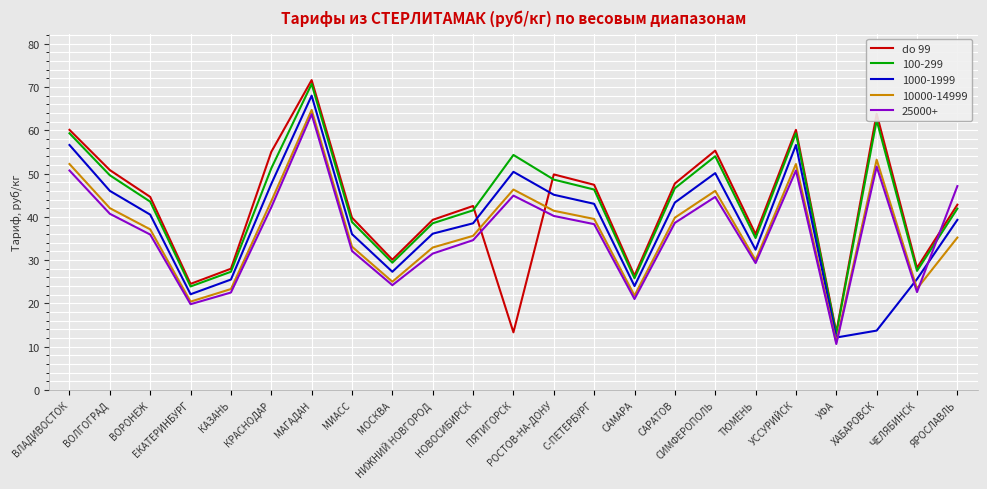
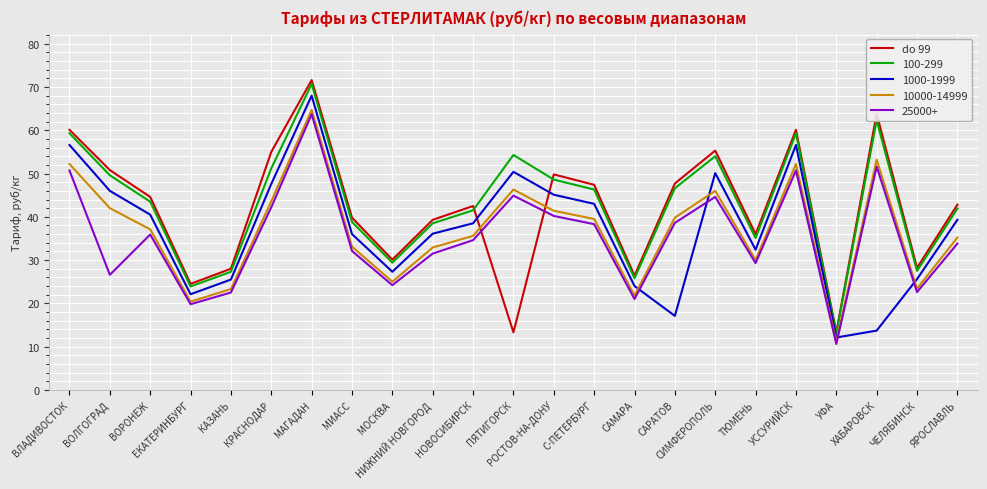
  {
    "do 99": {
      "ВЛАДИВОСТОК": 60,
      "ВОЛГОГРАД": 51,
      "ВОРОНЕЖ": 45,
      "ЕКАТЕРИНБУРГ": 25,
      "КАЗАНЬ": 28,
      "КРАСНОДАР": 55,
      "МАГАДАН": 72,
      "МИАСС": 40,
      "МОСКВА": 30,
      "НИЖНИЙ НОВГОРОД": 39,
      "НОВОСИБИРСК": 43,
      "ПЯТИГОРСК": 13,
      "РОСТОВ-НА-ДОНУ": 50,
      "С-ПЕТЕРБУРГ": 47,
      "САРАТОВ": 48,
      "СИМФЕРОПОЛЬ": 55,
      "ТЮМЕНЬ": 36,
      "УССУРИЙСК": 60,
      "ЧЕЛЯБИНСК": 28,
      "ЯРОСЛАВЛЬ": 43
    },
    "100-299": {
      "ВЛАДИВОСТОК": 59,
      "ВОЛГОГРАД": 50,
      "ВОРОНЕЖ": 44,
      "ЕКАТЕРИНБУРГ": 24,
      "КАЗАНЬ": 27,
      "КРАСНОДАР": 51,
      "МАГАДАН": 71,
      "МИАСС": 39,
      "МОСКВА": 29,
      "НИЖНИЙ НОВГОРОД": 39,
      "НОВОСИБИРСК": 42,
      "ПЯТИГОРСК": 54,
      "РОСТОВ-НА-ДОНУ": 49,
      "С-ПЕТЕРБУРГ": 46,
      "САРАТОВ": 47,
      "СИМФЕРОПОЛЬ": 54,
      "ТЮМЕНЬ": 35,
      "УССУРИЙСК": 59,
      "ЧЕЛЯБИНСК": 28,
      "ЯРОСЛАВЛЬ": 42
    },
    "1000-1999": {
      "ВЛАДИВОСТОК": 57,
      "ВОЛГОГРАД": 46,
      "ВОРОНЕЖ": 41,
      "ЕКАТЕРИНБУРГ": 22,
      "КАЗАНЬ": 26,
      "КРАСНОДАР": 48,
      "МАГАДАН": 68,
      "МИАСС": 36,
      "МОСКВА": 27,
      "НИЖНИЙ НОВГОРОД": 36,
      "НОВОСИБИРСК": 39,
      "ПЯТИГОРСК": 50,
      "РОСТОВ-НА-ДОНУ": 45,
      "С-ПЕТЕРБУРГ": 43,
      "САМАРА": 24,
-     "САРАТОВ": 43,
+     "САРАТОВ": 17,
      "СИМФЕРОПОЛЬ": 50,
      "ТЮМЕНЬ": 32,
      "УССУРИЙСК": 57,
      "УФА": 12,
      "ХАБАРОВСК": 14,
      "ЧЕЛЯБИНСК": 26,
      "ЯРОСЛАВЛЬ": 39
    },
    "10000-14999": {
      "ВЛАДИВОСТОК": 52,
      "ВОЛГОГРАД": 42,
      "ВОРОНЕЖ": 37,
      "ЕКАТЕРИНБУРГ": 20,
      "КАЗАНЬ": 23,
      "КРАСНОДАР": 44,
      "МАГАДАН": 65,
      "МИАСС": 33,
      "МОСКВА": 25,
      "НИЖНИЙ НОВГОРОД": 33,
      "НОВОСИБИРСК": 36,
      "ПЯТИГОРСК": 46,
      "РОСТОВ-НА-ДОНУ": 41,
      "С-ПЕТЕРБУРГ": 40,
      "САМАРА": 22,
      "САРАТОВ": 40,
      "СИМФЕРОПОЛЬ": 46,
      "ТЮМЕНЬ": 30,
      "УССУРИЙСК": 52,
      "ХАБАРОВСК": 53,
      "ЧЕЛЯБИНСК": 23,
      "ЯРОСЛАВЛЬ": 35
    },
    "25000+": {
      "ВЛАДИВОСТОК": 51,
-     "ВОЛГОГРАД": 41,
+     "ВОЛГОГРАД": 27,
      "ВОРОНЕЖ": 36,
      "ЕКАТЕРИНБУРГ": 20,
      "КАЗАНЬ": 23,
      "КРАСНОДАР": 42,
      "МАГАДАН": 64,
      "МИАСС": 32,
      "МОСКВА": 24,
      "НИЖНИЙ НОВГОРОД": 32,
      "НОВОСИБИРСК": 35,
      "ПЯТИГОРСК": 45,
      "РОСТОВ-НА-ДОНУ": 40,
      "С-ПЕТЕРБУРГ": 38,
      "САМАРА": 21,
      "САРАТОВ": 39,
      "СИМФЕРОПОЛЬ": 45,
      "ТЮМЕНЬ": 29,
      "УССУРИЙСК": 51,
      "ХАБАРОВСК": 52,
      "ЧЕЛЯБИНСК": 23,
-     "ЯРОСЛАВЛЬ": 47
+     "ЯРОСЛАВЛЬ": 34
    }
  }
